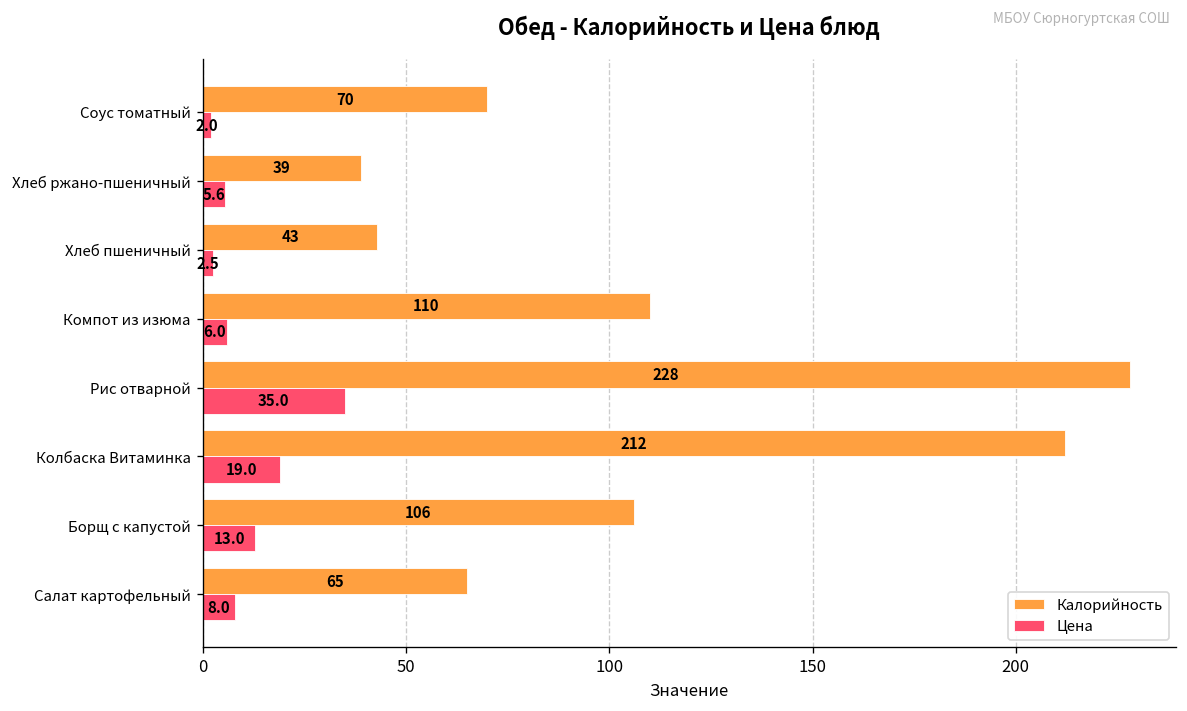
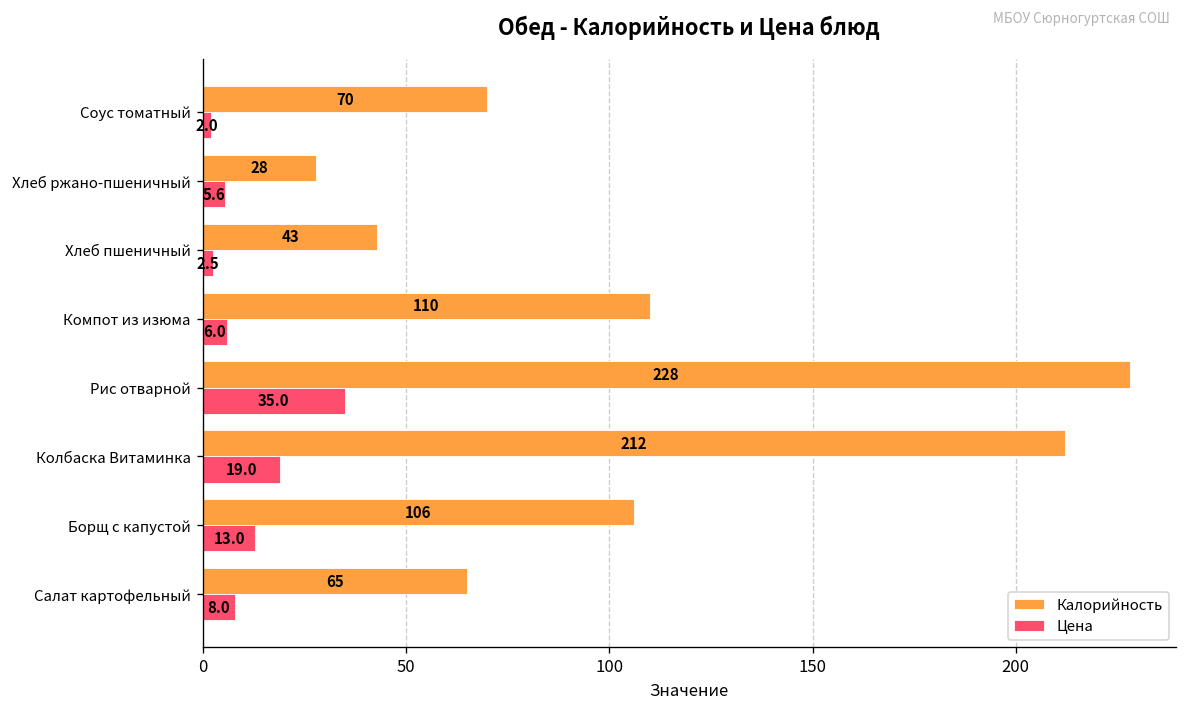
  {
    "Калорийность": {
      "Соус томатный": 70,
-     "Хлеб ржано-пшеничный": 39,
+     "Хлеб ржано-пшеничный": 28,
      "Хлеб пшеничный": 43,
      "Компот из изюма": 110,
      "Рис отварной": 228,
      "Колбаска Витаминка": 212,
      "Борщ с капустой": 106,
      "Салат картофельный": 65
    },
    "Цена": {
      "Соус томатный": 2.0,
      "Хлеб ржано-пшеничный": 5.6,
      "Хлеб пшеничный": 2.5,
      "Компот из изюма": 6.0,
      "Рис отварной": 35.0,
      "Колбаска Витаминка": 19.0,
      "Борщ с капустой": 13.0,
      "Салат картофельный": 8.0
    }
  }
